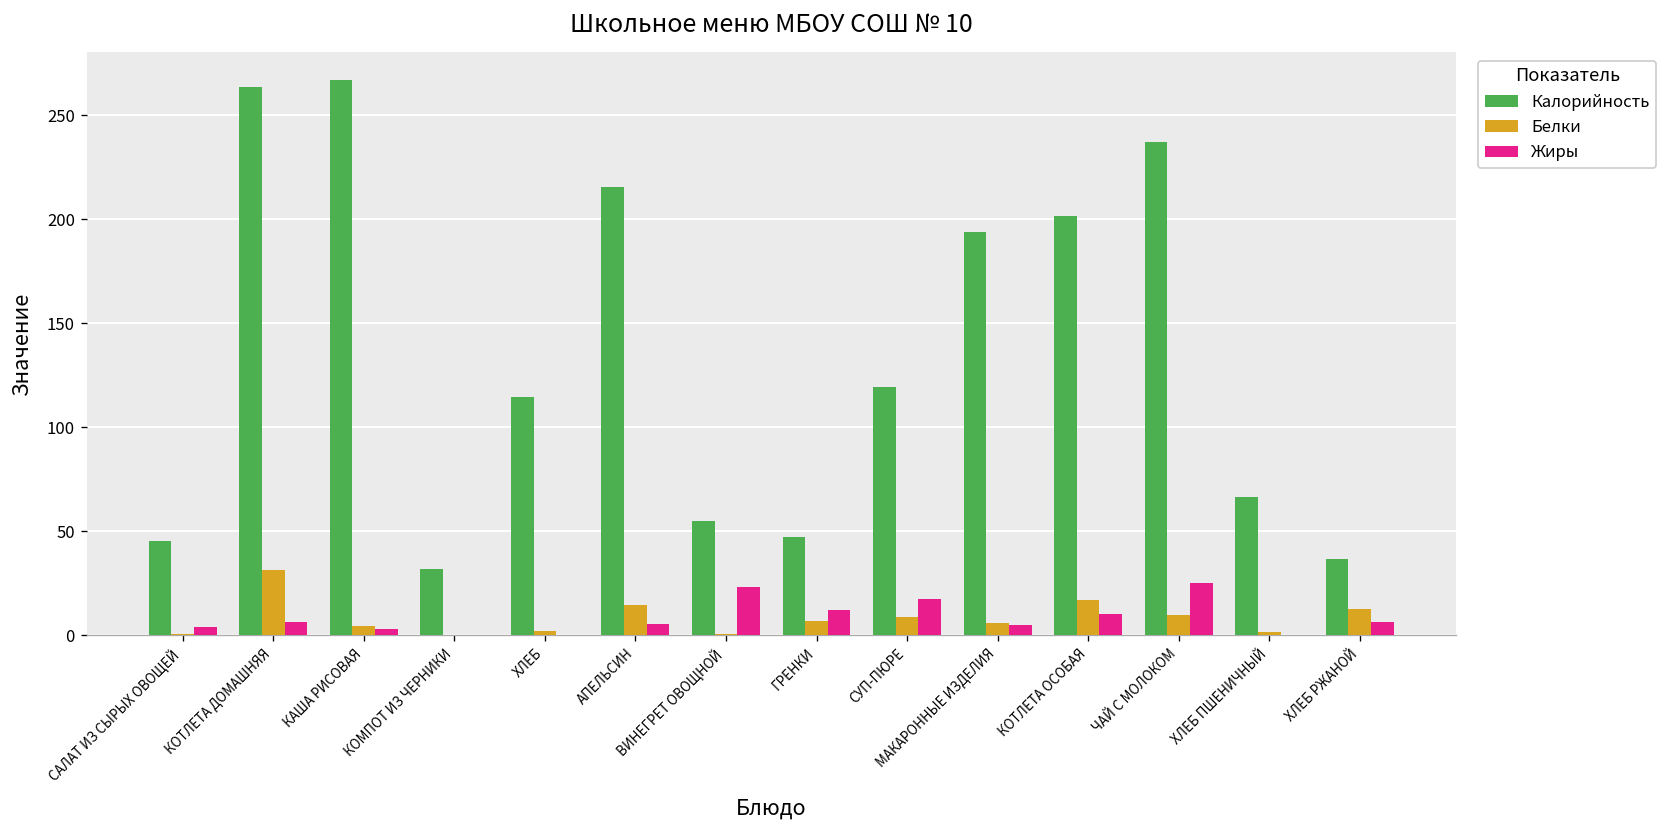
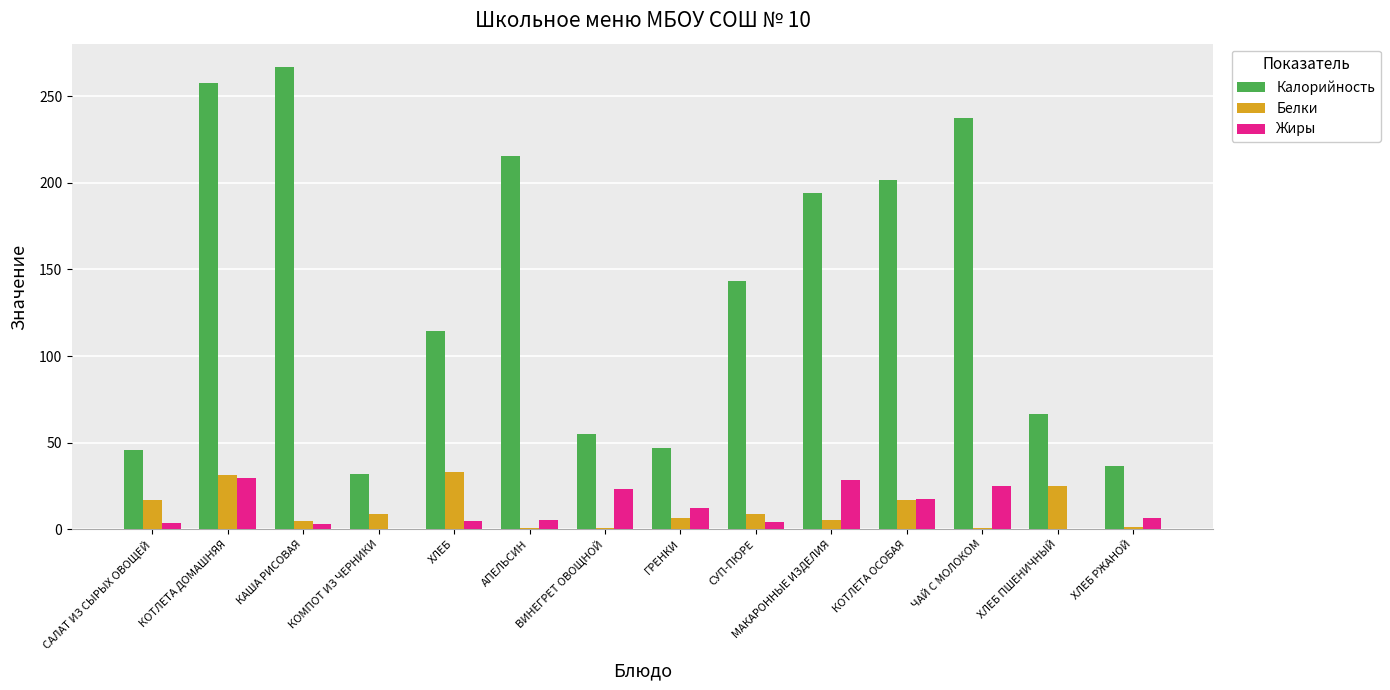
  {
    "Калорийность": {
      "САЛАТ ИЗ СЫРЫХ ОВОЩЕЙ": 46,
-     "КОТЛЕТА ДОМАШНЯЯ": 264,
+     "КОТЛЕТА ДОМАШНЯЯ": 258,
      "КАША РИСОВАЯ": 267,
      "КОМПОТ ИЗ ЧЕРНИКИ": 32,
      "ХЛЕБ": 115,
      "АПЕЛЬСИН": 216,
      "ВИНЕГРЕТ ОВОЩНОЙ": 55,
      "ГРЕНКИ": 47,
-     "СУП-ПЮРЕ": 119,
+     "СУП-ПЮРЕ": 143,
      "МАКАРОННЫЕ ИЗДЕЛИЯ": 194,
      "КОТЛЕТА ОСОБАЯ": 202,
      "ЧАЙ С МОЛОКОМ": 237,
      "ХЛЕБ ПШЕНИЧНЫЙ": 66,
      "ХЛЕБ РЖАНОЙ": 37
    },
    "Белки": {
-     "САЛАТ ИЗ СЫРЫХ ОВОЩЕЙ": 1,
+     "САЛАТ ИЗ СЫРЫХ ОВОЩЕЙ": 17,
      "КОТЛЕТА ДОМАШНЯЯ": 31,
      "КАША РИСОВАЯ": 5,
-     "КОМПОТ ИЗ ЧЕРНИКИ": 0,
-     "ХЛЕБ": 2,
-     "АПЕЛЬСИН": 15,
+     "КОМПОТ ИЗ ЧЕРНИКИ": 9,
+     "ХЛЕБ": 33,
+     "АПЕЛЬСИН": 1,
      "ГРЕНКИ": 7,
      "СУП-ПЮРЕ": 9,
      "МАКАРОННЫЕ ИЗДЕЛИЯ": 6,
      "КОТЛЕТА ОСОБАЯ": 17,
-     "ЧАЙ С МОЛОКОМ": 10,
-     "ХЛЕБ ПШЕНИЧНЫЙ": 1,
-     "ХЛЕБ РЖАНОЙ": 13
+     "ЧАЙ С МОЛОКОМ": 1,
+     "ХЛЕБ ПШЕНИЧНЫЙ": 25,
+     "ХЛЕБ РЖАНОЙ": 1
    },
    "Жиры": {
      "САЛАТ ИЗ СЫРЫХ ОВОЩЕЙ": 4,
-     "КОТЛЕТА ДОМАШНЯЯ": 6,
+     "КОТЛЕТА ДОМАШНЯЯ": 29,
      "КАША РИСОВАЯ": 3,
      "КОМПОТ ИЗ ЧЕРНИКИ": 0,
-     "ХЛЕБ": 0,
+     "ХЛЕБ": 5,
      "АПЕЛЬСИН": 5,
      "ВИНЕГРЕТ ОВОЩНОЙ": 23,
      "ГРЕНКИ": 12,
-     "СУП-ПЮРЕ": 17,
-     "МАКАРОННЫЕ ИЗДЕЛИЯ": 5,
-     "КОТЛЕТА ОСОБАЯ": 10,
+     "СУП-ПЮРЕ": 4,
+     "МАКАРОННЫЕ ИЗДЕЛИЯ": 28,
+     "КОТЛЕТА ОСОБАЯ": 18,
      "ЧАЙ С МОЛОКОМ": 25,
      "ХЛЕБ РЖАНОЙ": 6
    }
  }
